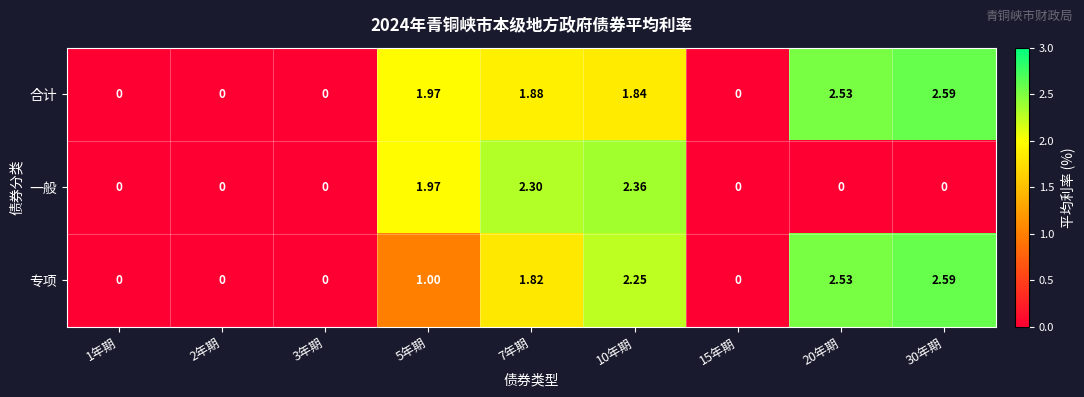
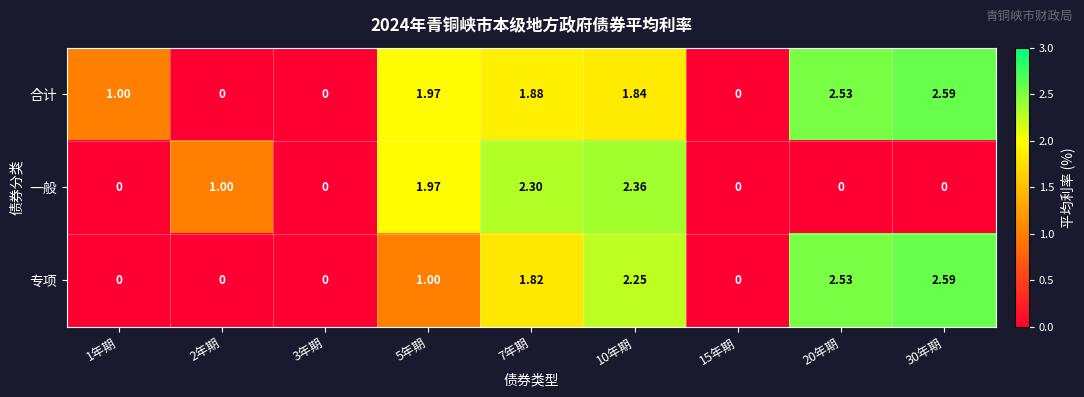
  {
    "合计": {
-     "1年期": 0,
+     "1年期": 1.00,
      "2年期": 0,
      "3年期": 0,
      "5年期": 1.97,
      "7年期": 1.88,
      "10年期": 1.84,
      "15年期": 0,
      "20年期": 2.53,
      "30年期": 2.59
    },
    "一般": {
      "1年期": 0,
-     "2年期": 0,
+     "2年期": 1.00,
      "3年期": 0,
      "5年期": 1.97,
      "7年期": 2.30,
      "10年期": 2.36,
      "15年期": 0,
      "20年期": 0,
      "30年期": 0
    },
    "专项": {
      "1年期": 0,
      "2年期": 0,
      "3年期": 0,
      "5年期": 1.00,
      "7年期": 1.82,
      "10年期": 2.25,
      "15年期": 0,
      "20年期": 2.53,
      "30年期": 2.59
    }
  }
